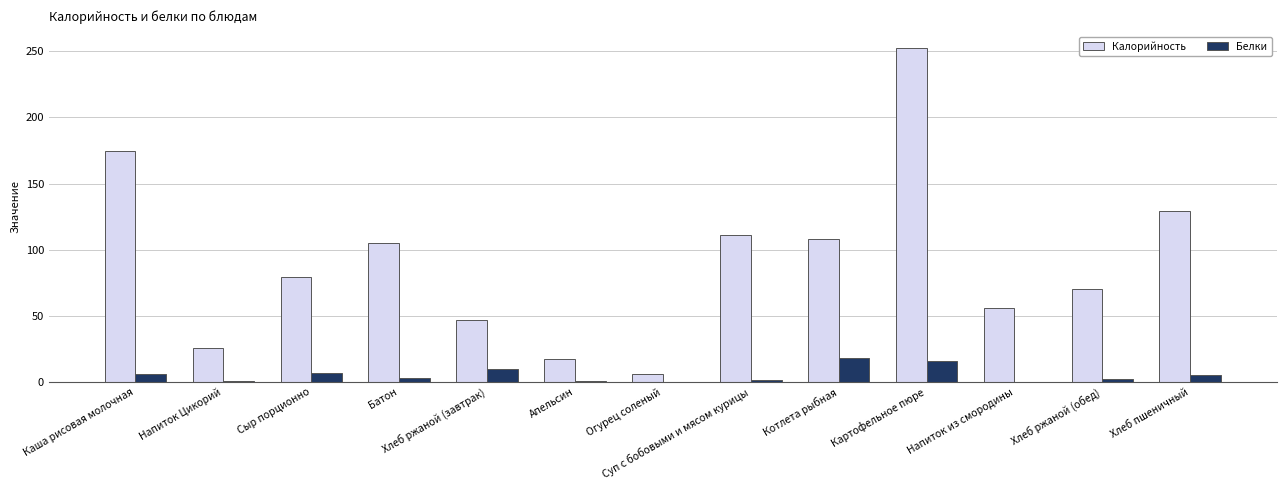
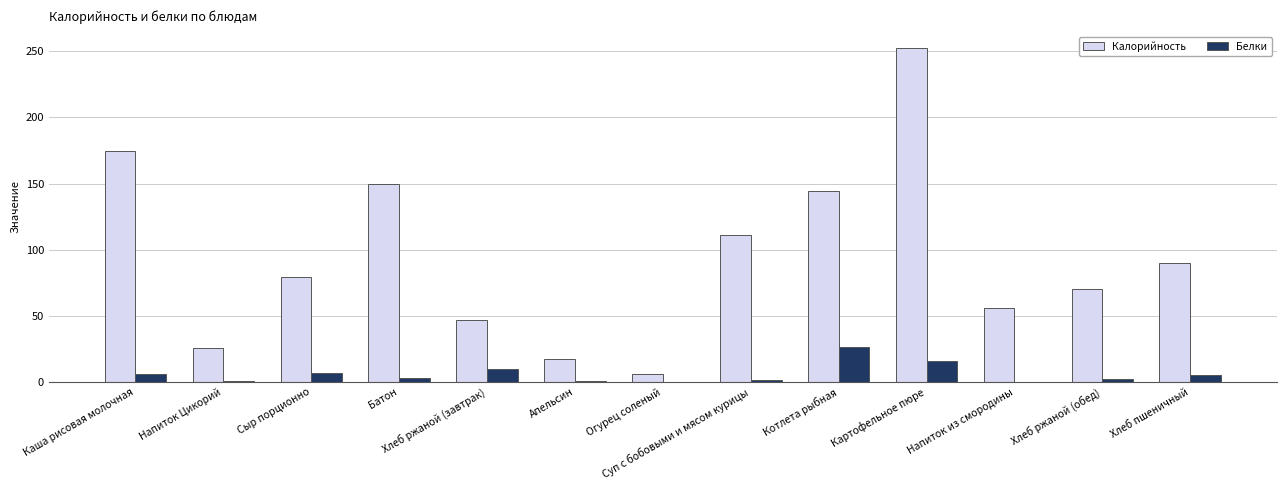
  {
    "Калорийность": {
      "Каша рисовая молочная": 175,
      "Напиток Цикорий": 25,
      "Сыр порционно": 79,
-     "Батон": 105,
+     "Батон": 150,
      "Хлеб ржаной (завтрак)": 47,
      "Апельсин": 17,
      "Огурец соленый": 6,
      "Суп с бобовыми и мясом курицы": 111,
-     "Котлета рыбная": 108,
+     "Котлета рыбная": 145,
      "Картофельное пюре": 252,
      "Напиток из смородины": 56,
      "Хлеб ржаной (обед)": 71,
-     "Хлеб пшеничный": 129
+     "Хлеб пшеничный": 90
    },
    "Белки": {
      "Каша рисовая молочная": 6,
      "Сыр порционно": 7,
      "Батон": 3,
      "Хлеб ржаной (завтрак)": 10,
-     "Котлета рыбная": 19,
+     "Котлета рыбная": 26,
      "Картофельное пюре": 16,
      "Напиток из смородины": 0,
      "Хлеб ржаной (обед)": 3,
      "Хлеб пшеничный": 5
    }
  }
